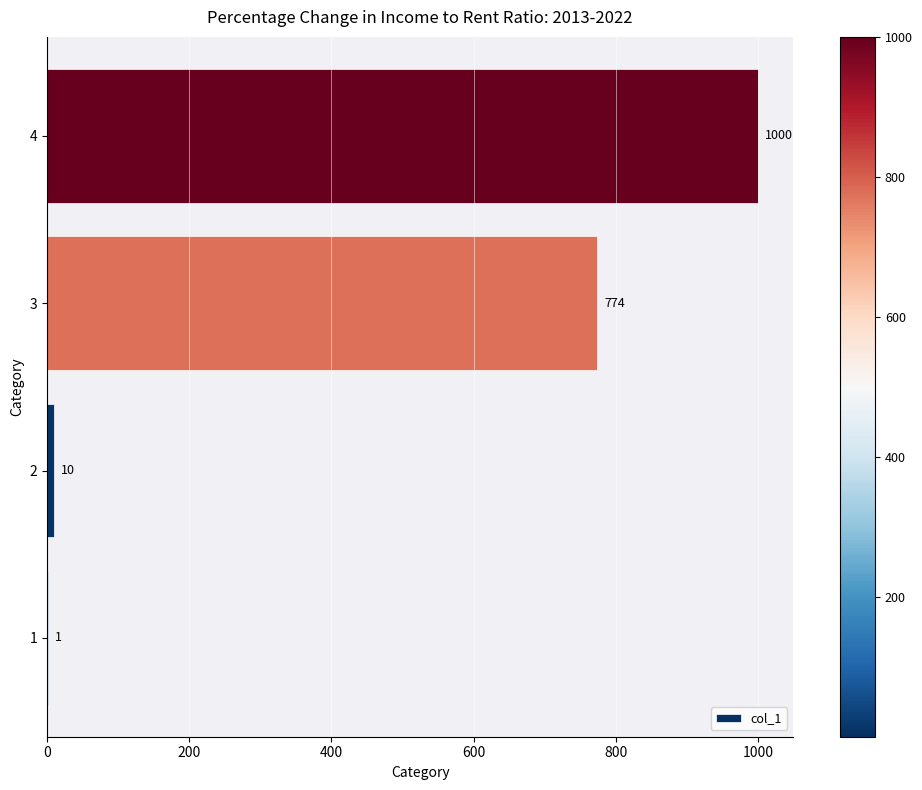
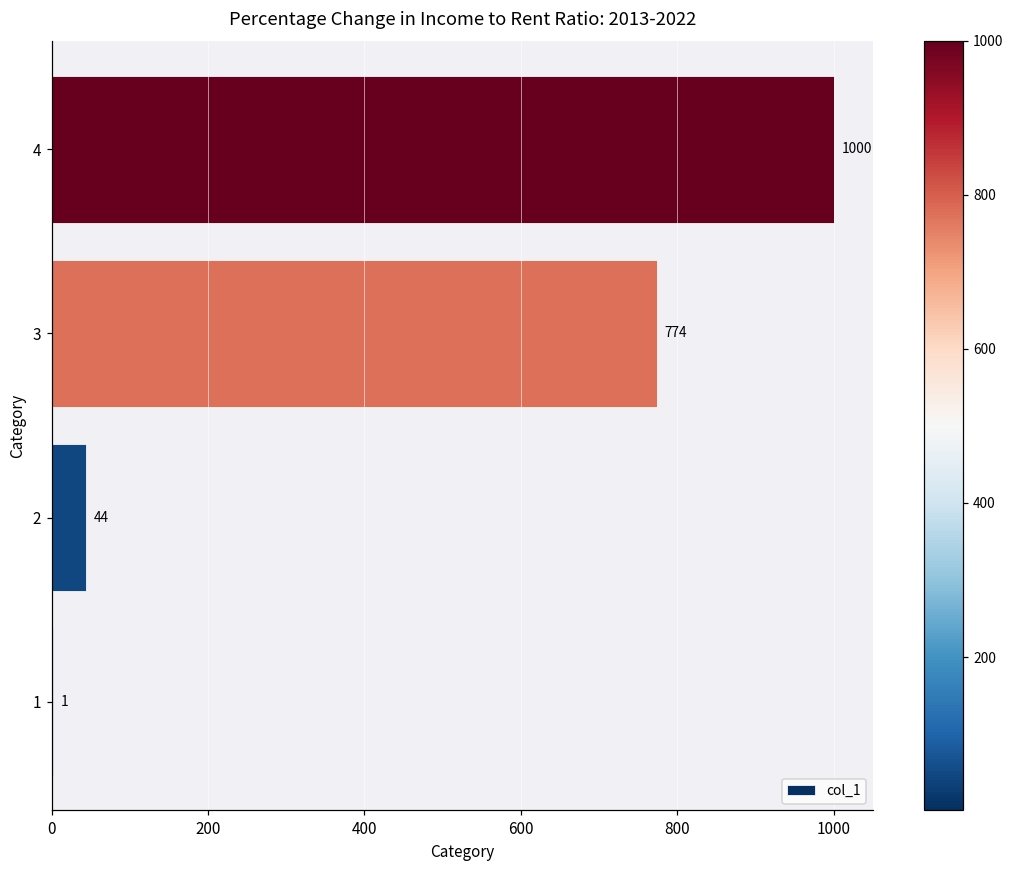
  {
    "4": 1000,
    "3": 774,
-   "2": 10,
+   "2": 44,
    "1": 1
  }
